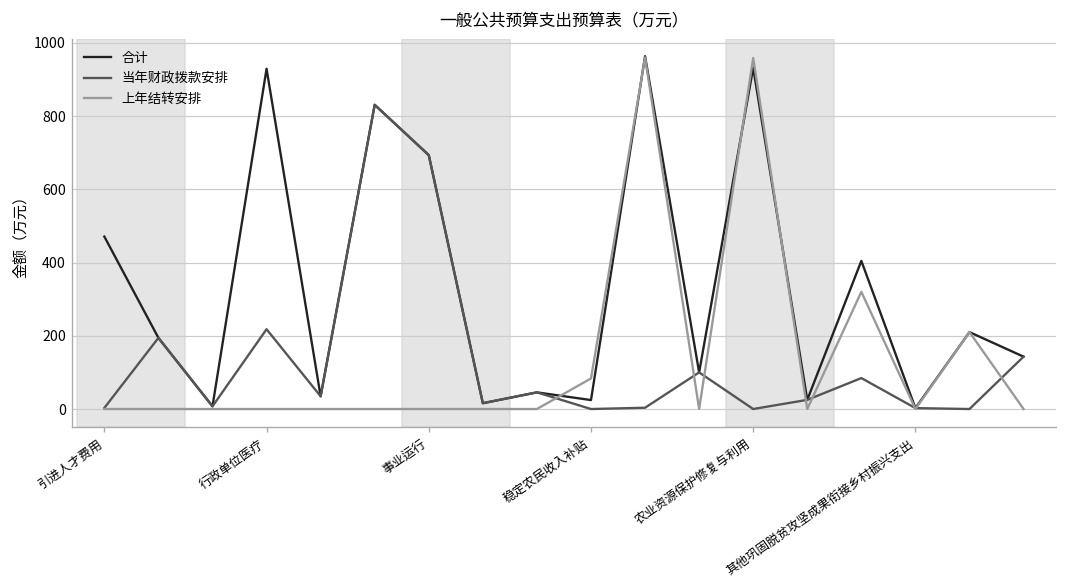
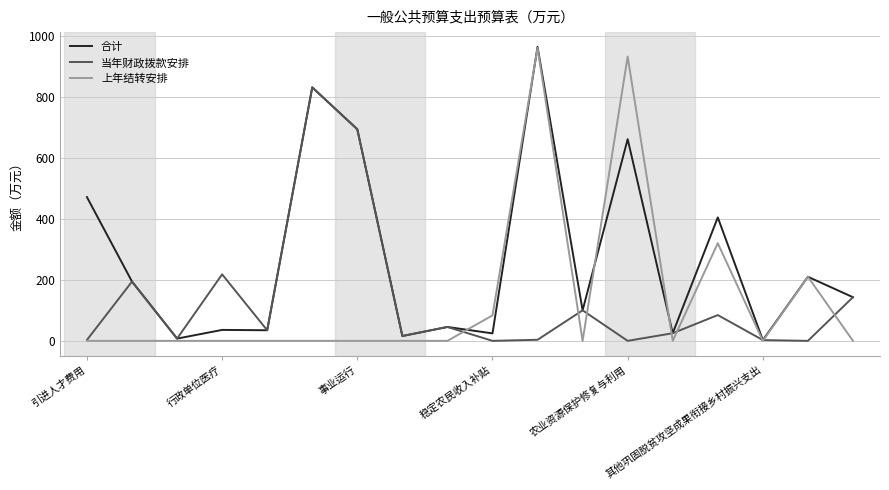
  {
    "合计": {
      "引进人才费用": 470,
-     "行政单位医疗": 930,
+     "行政单位医疗": 40,
      "稳定农民收入补贴": 20,
-     "农业资源保护修复与利用": 930
+     "农业资源保护修复与利用": 660
    },
    "当年财政拨款安排": {
      "行政单位医疗": 220,
      "稳定农民收入补贴": 0,
      "农业资源保护修复与利用": 0
    },
    "上年结转安排": {
      "行政单位医疗": 0,
      "事业运行": 0,
      "稳定农民收入补贴": 80,
-     "农业资源保护修复与利用": 960
+     "农业资源保护修复与利用": 930
    }
  }
